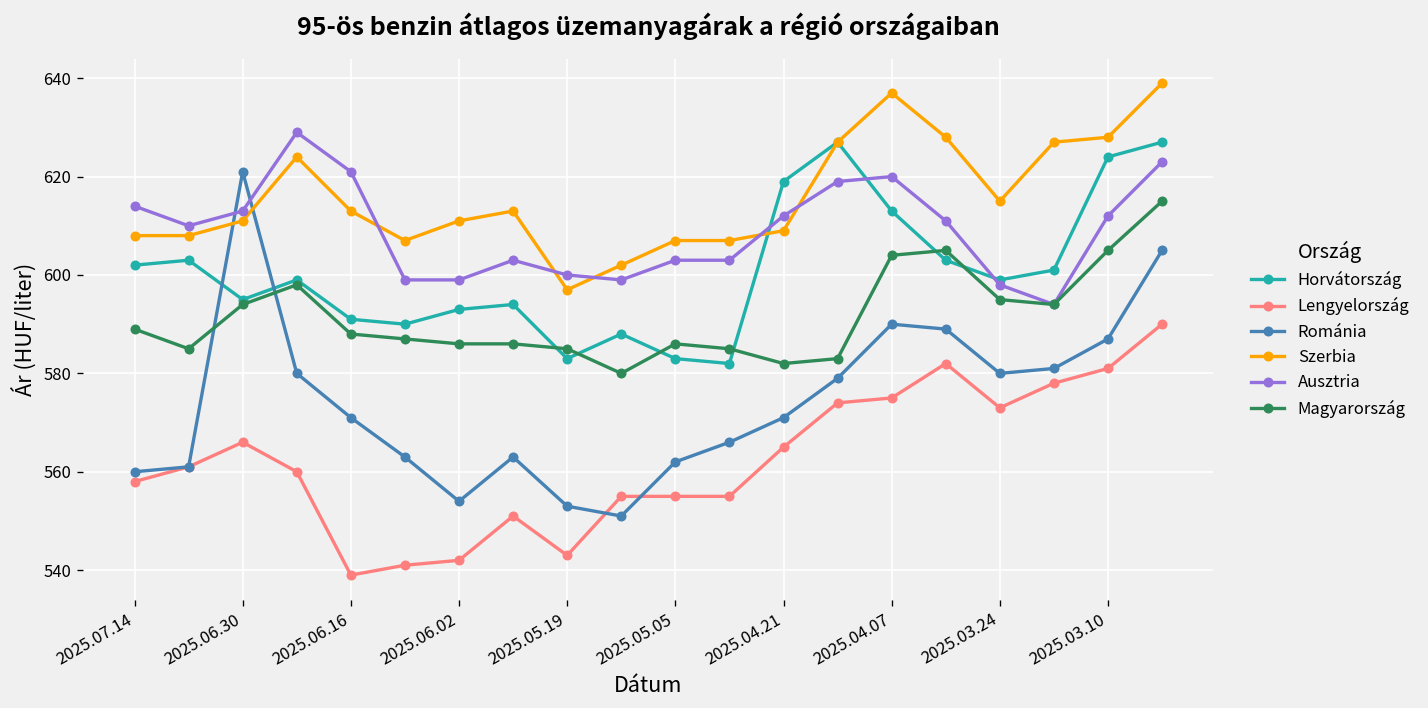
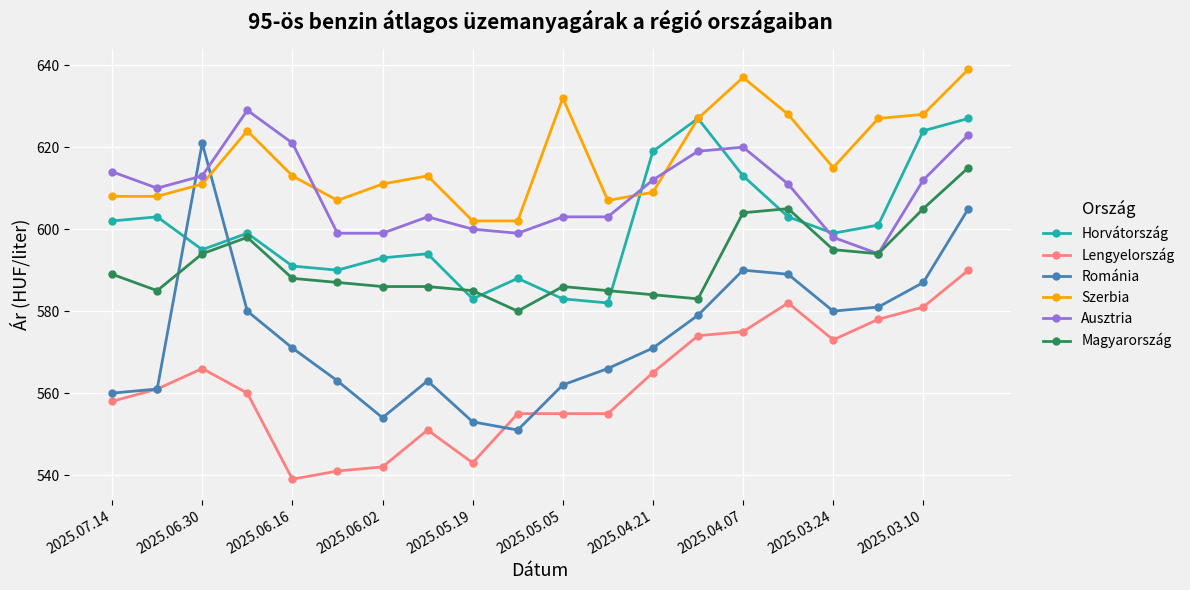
  {
    "Horvátország": {
      "2025.07.14": 602,
      "2025.06.30": 595,
      "2025.06.16": 591,
      "2025.06.02": 593,
      "2025.05.19": 583,
      "2025.05.05": 583,
      "2025.04.21": 619,
      "2025.04.07": 613,
      "2025.03.24": 599,
      "2025.03.10": 624
    },
    "Lengyelország": {
      "2025.07.14": 558,
      "2025.06.30": 566,
      "2025.06.16": 539,
      "2025.06.02": 542,
      "2025.05.19": 543,
      "2025.05.05": 555,
      "2025.04.21": 565,
      "2025.04.07": 575,
      "2025.03.24": 573,
      "2025.03.10": 581
    },
    "Románia": {
      "2025.07.14": 560,
      "2025.06.30": 621,
      "2025.06.16": 571,
      "2025.06.02": 554,
      "2025.05.19": 553,
      "2025.05.05": 562,
      "2025.04.21": 571,
      "2025.04.07": 590,
      "2025.03.24": 580,
      "2025.03.10": 587
    },
    "Szerbia": {
      "2025.07.14": 608,
      "2025.06.30": 611,
      "2025.06.16": 613,
      "2025.06.02": 611,
-     "2025.05.19": 597,
-     "2025.05.05": 607,
+     "2025.05.19": 602,
+     "2025.05.05": 632,
      "2025.04.21": 609,
      "2025.04.07": 637,
      "2025.03.24": 615,
      "2025.03.10": 628
    },
    "Ausztria": {
      "2025.07.14": 614,
      "2025.06.30": 613,
      "2025.06.16": 621,
      "2025.06.02": 599,
      "2025.05.19": 600,
      "2025.05.05": 603,
      "2025.04.21": 612,
      "2025.04.07": 620,
      "2025.03.24": 598,
      "2025.03.10": 612
    },
    "Magyarország": {
      "2025.07.14": 589,
      "2025.06.30": 594,
      "2025.06.16": 588,
      "2025.06.02": 586,
      "2025.05.19": 585,
      "2025.05.05": 586,
-     "2025.04.21": 582,
+     "2025.04.21": 584,
      "2025.04.07": 604,
      "2025.03.24": 595,
      "2025.03.10": 605
    }
  }
